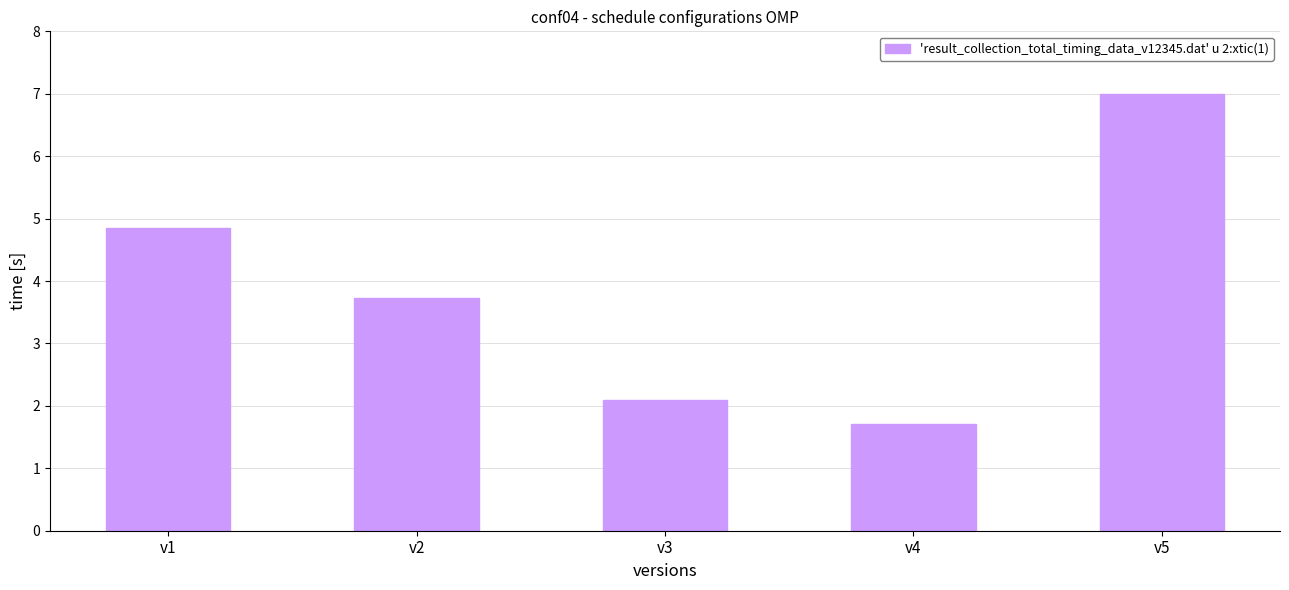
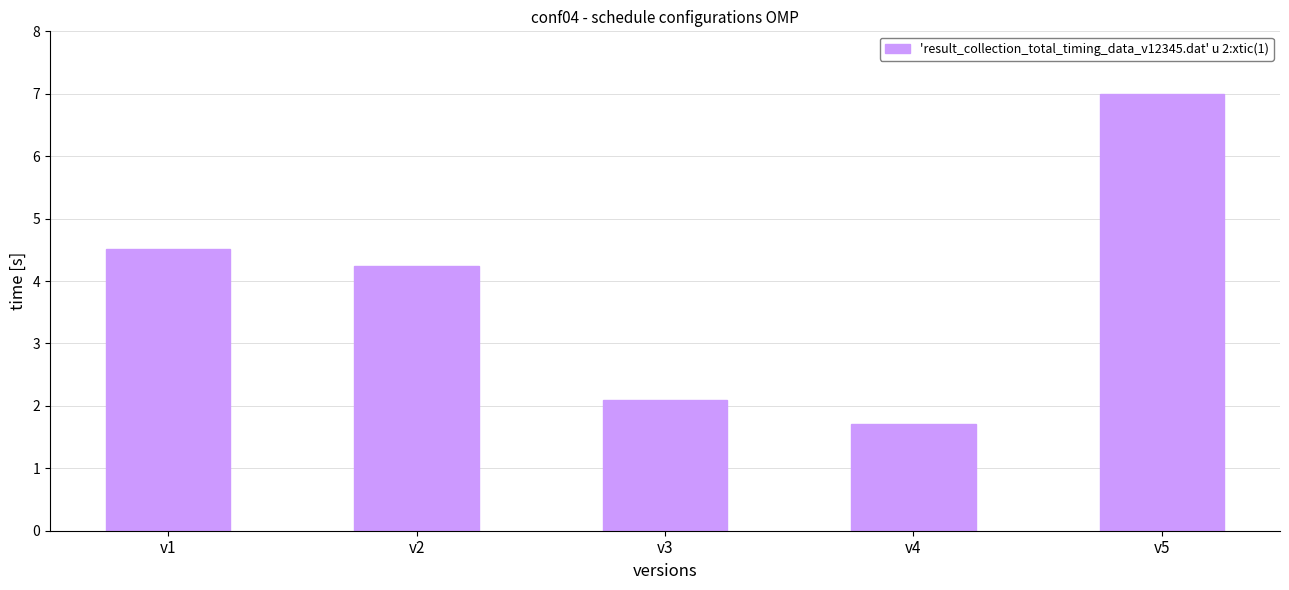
  {
-   "v1": 4.9,
-   "v2": 3.7,
+   "v1": 4.5,
+   "v2": 4.2,
    "v3": 2.1,
    "v4": 1.7,
    "v5": 7.0
  }
